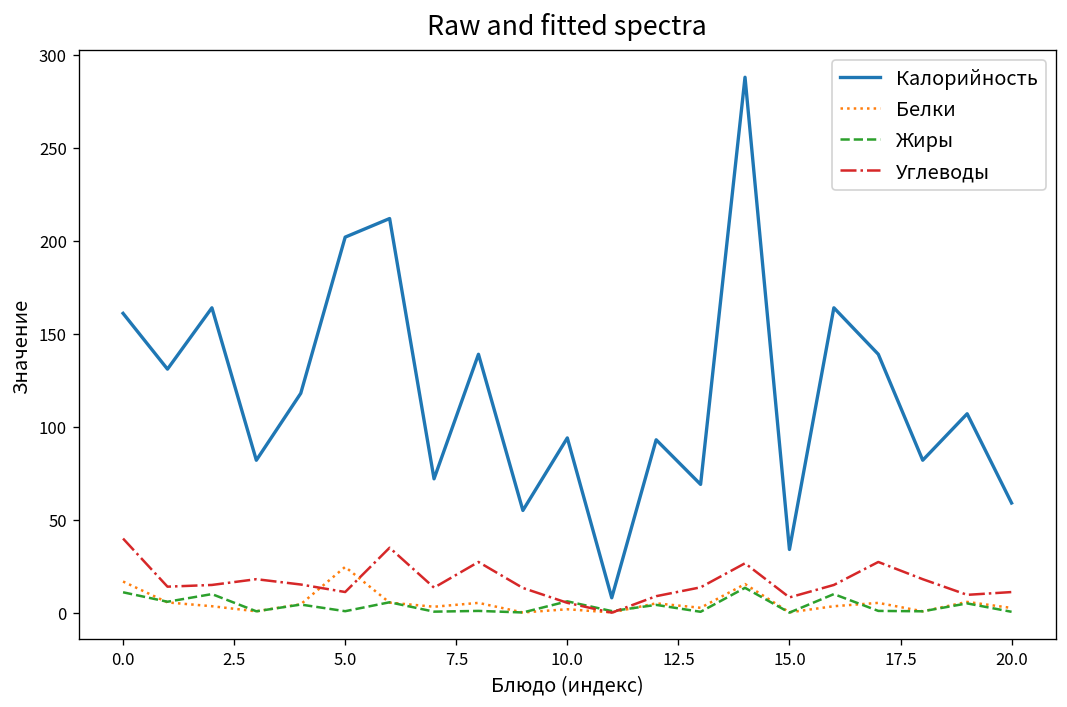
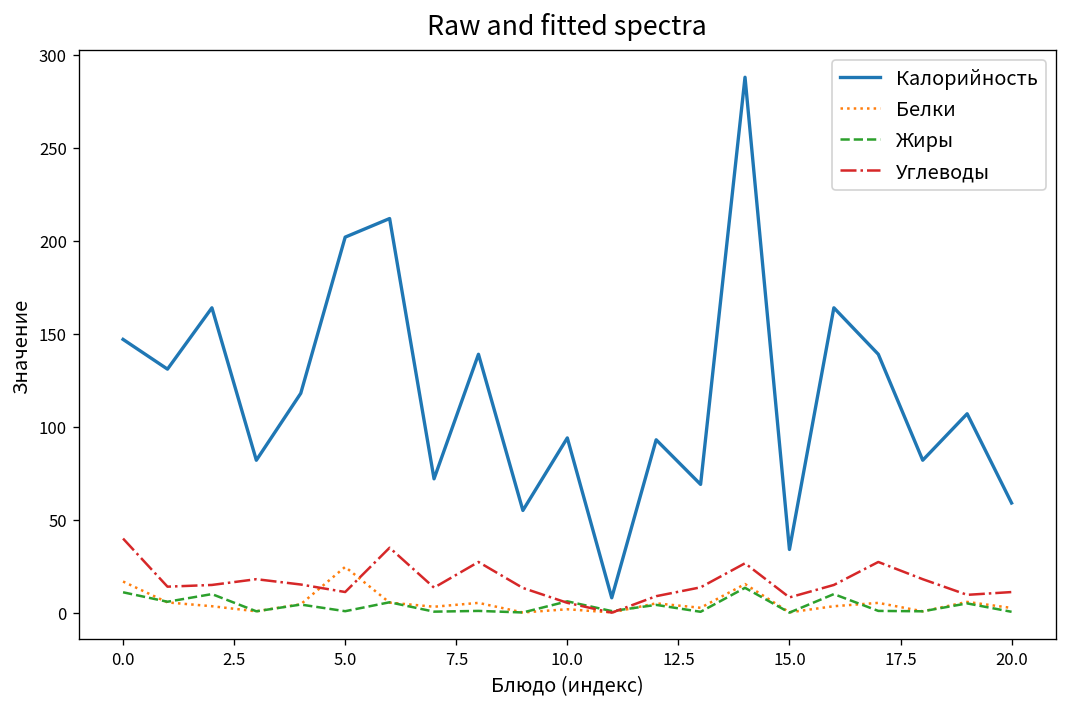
  {
    "Калорийность": {
-     "0.0": 161,
+     "0.0": 147,
      "5.0": 202,
      "10.0": 94,
      "15.0": 34,
      "20.0": 59
    },
    "Белки": {
      "0.0": 17,
      "5.0": 25,
      "10.0": 2,
      "20.0": 3
    },
    "Жиры": {
      "0.0": 11,
      "5.0": 1,
      "20.0": 0
    },
    "Углеводы": {
      "0.0": 40,
      "5.0": 11,
      "15.0": 8,
      "20.0": 11
    }
  }
